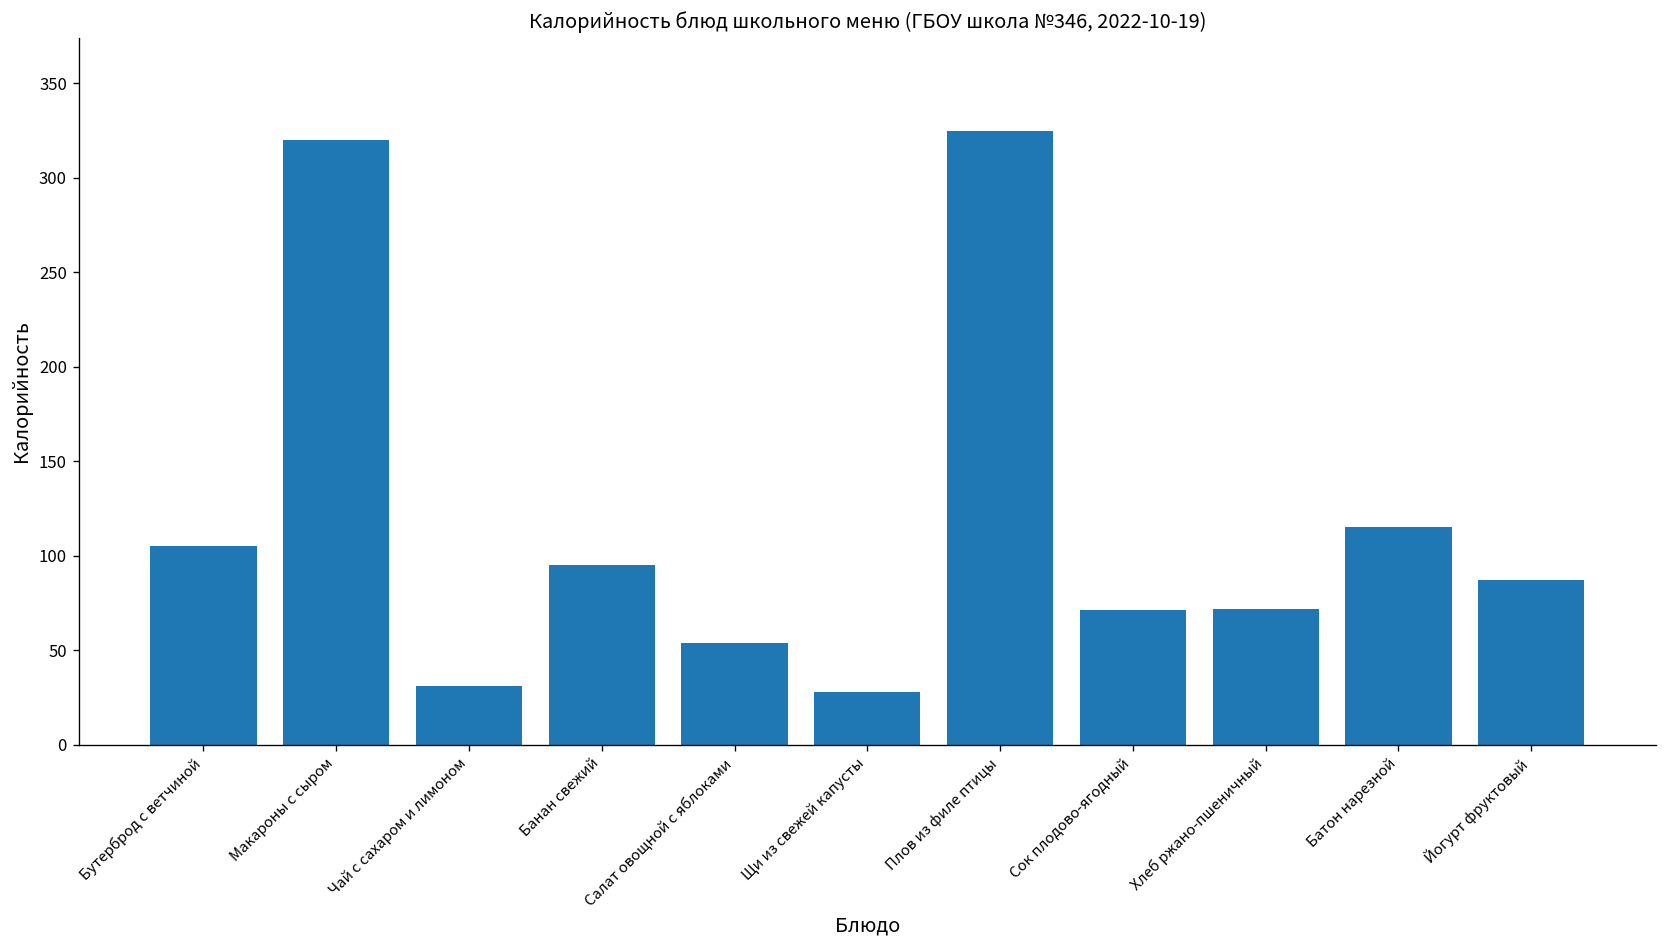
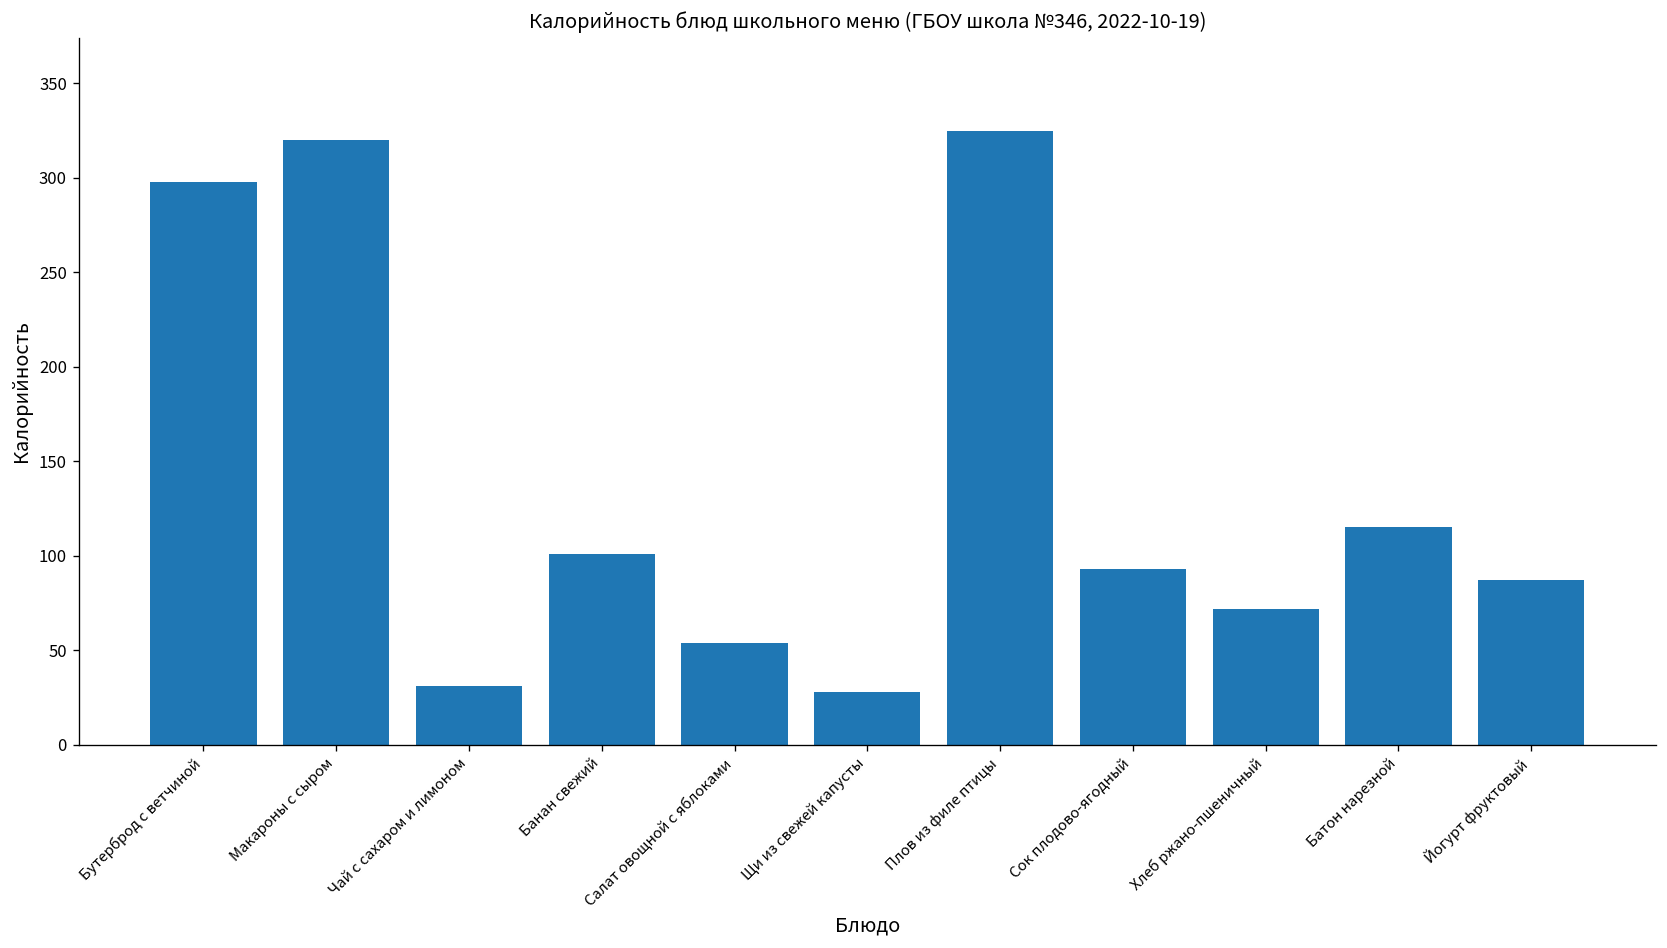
  {
-   "Бутерброд с ветчиной": 105,
+   "Бутерброд с ветчиной": 298,
    "Макароны с сыром": 320,
    "Чай с сахаром и лимоном": 31,
-   "Банан свежий": 95,
+   "Банан свежий": 101,
    "Салат овощной с яблоками": 54,
    "Щи из свежей капусты": 28,
    "Плов из филе птицы": 325,
-   "Сок плодово-ягодный": 71,
+   "Сок плодово-ягодный": 93,
    "Хлеб ржано-пшеничный": 72,
    "Батон нарезной": 115,
    "Йогурт фруктовый": 87
  }
